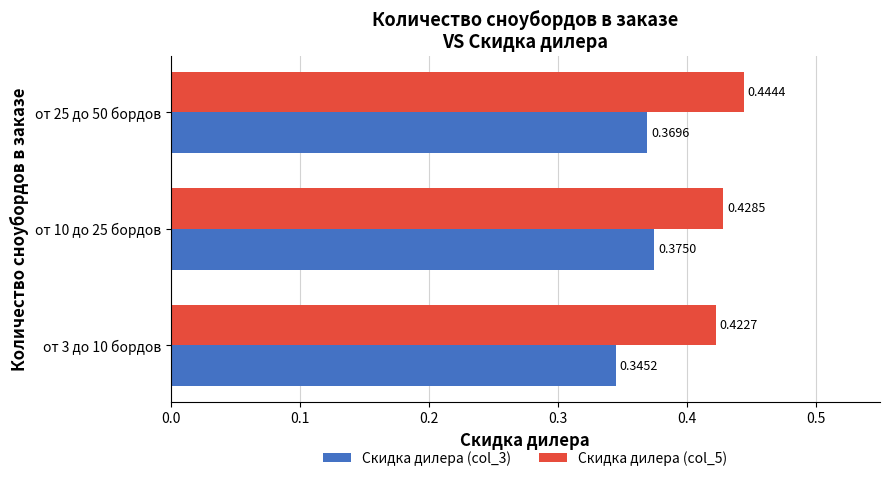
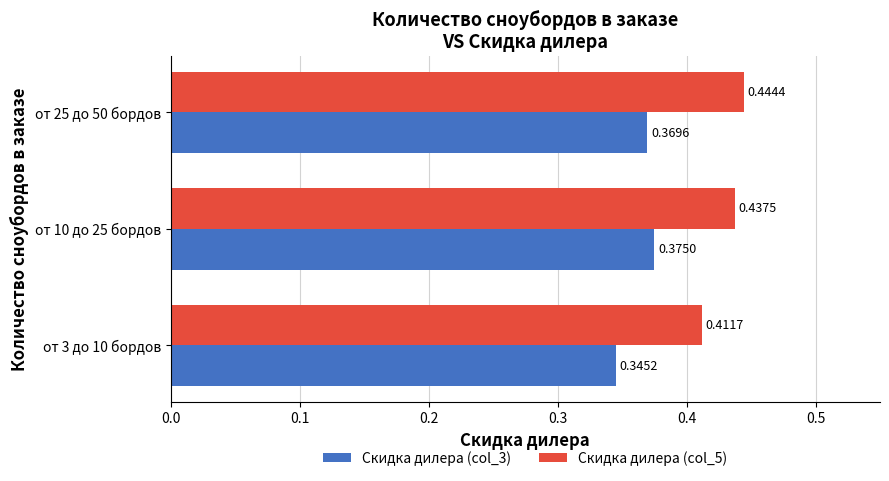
  {
    "Скидка дилера (col_3)": {
      "от 25 до 50 бордов": 0.3696,
      "от 10 до 25 бордов": 0.3750,
      "от 3 до 10 бордов": 0.3452
    },
    "Скидка дилера (col_5)": {
      "от 25 до 50 бордов": 0.4444,
-     "от 10 до 25 бордов": 0.4285,
-     "от 3 до 10 бордов": 0.4227
+     "от 10 до 25 бордов": 0.4375,
+     "от 3 до 10 бордов": 0.4117
    }
  }
